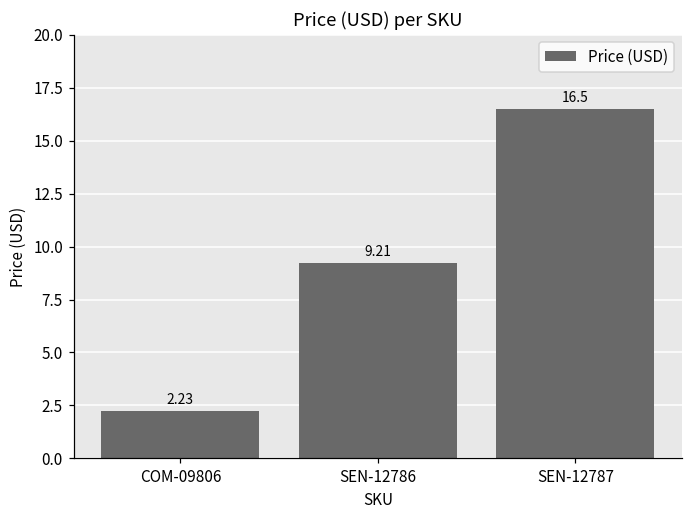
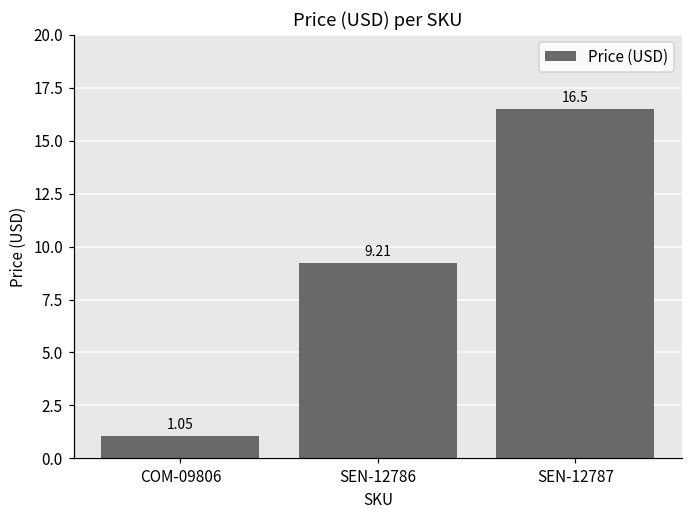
  {
-   "COM-09806": 2.23,
+   "COM-09806": 1.05,
    "SEN-12786": 9.21,
    "SEN-12787": 16.5
  }
